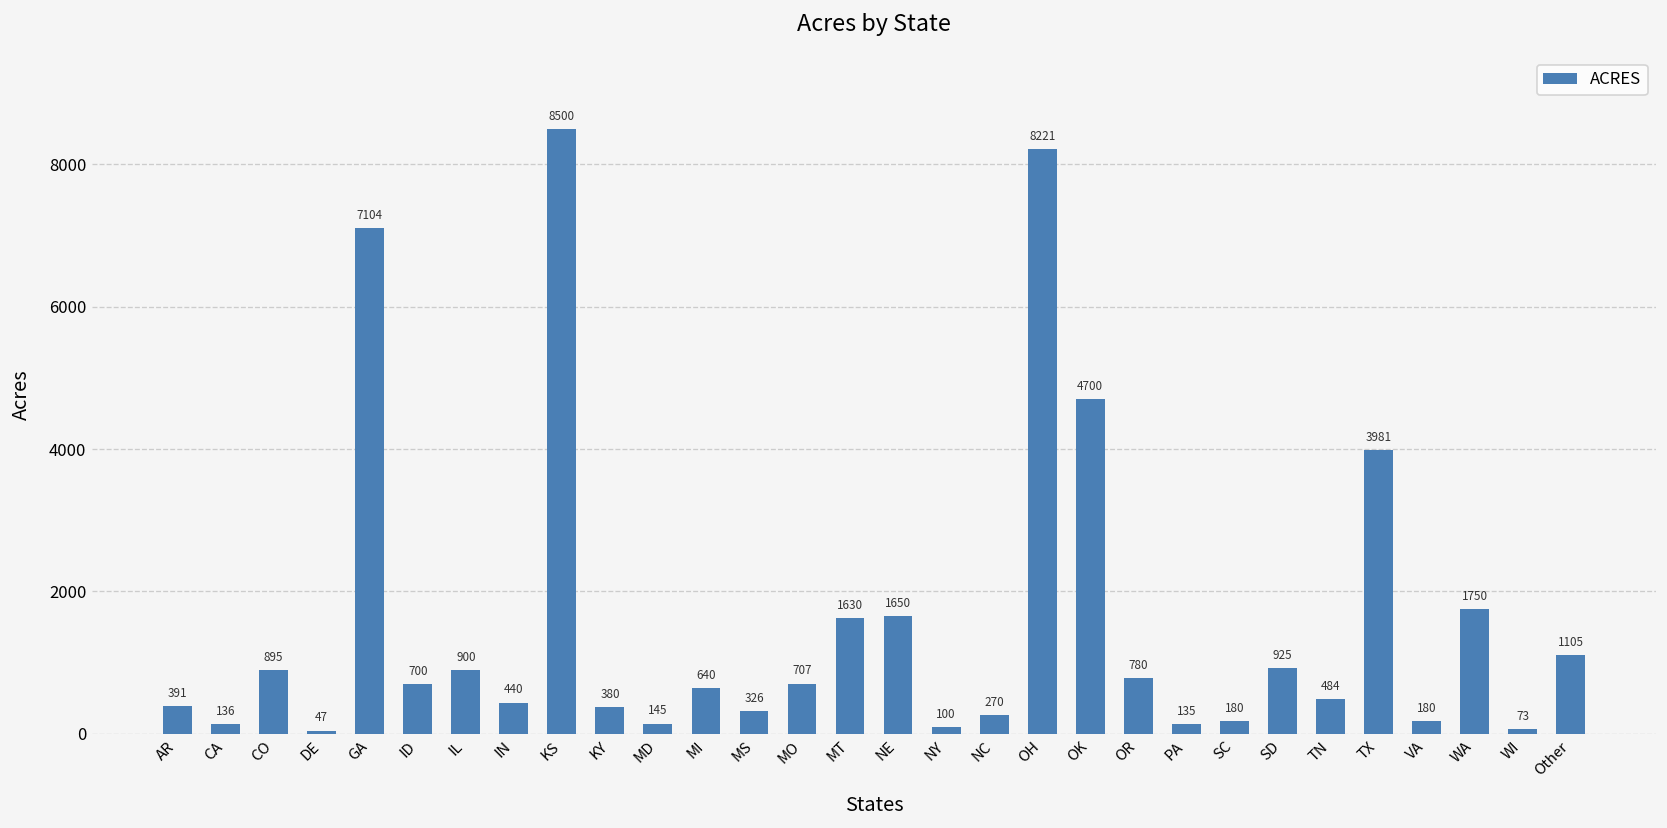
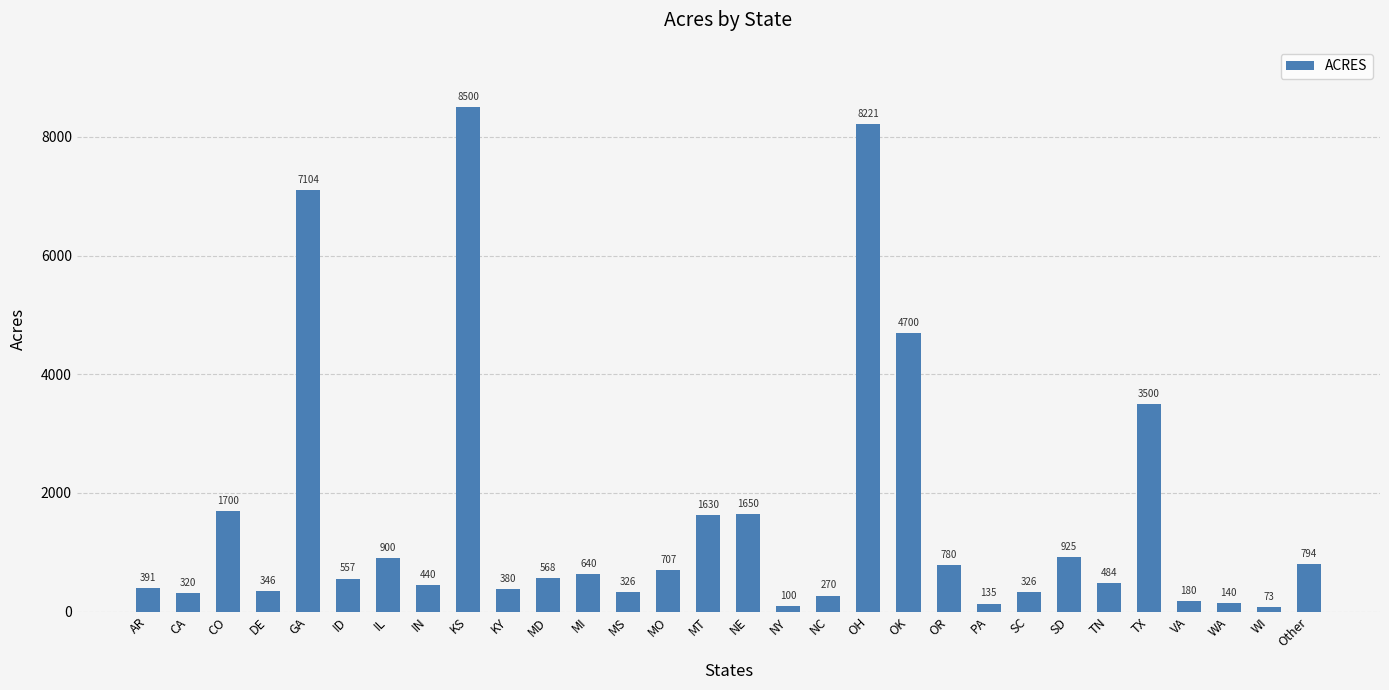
  {
    "AR": 391,
-   "CA": 136,
-   "CO": 895,
-   "DE": 47,
+   "CA": 320,
+   "CO": 1700,
+   "DE": 346,
    "GA": 7104,
-   "ID": 700,
+   "ID": 557,
    "IL": 900,
    "IN": 440,
    "KS": 8500,
    "KY": 380,
-   "MD": 145,
+   "MD": 568,
    "MI": 640,
    "MS": 326,
    "MO": 707,
    "MT": 1630,
    "NE": 1650,
    "NY": 100,
    "NC": 270,
    "OH": 8221,
    "OK": 4700,
    "OR": 780,
    "PA": 135,
-   "SC": 180,
+   "SC": 326,
    "SD": 925,
    "TN": 484,
-   "TX": 3981,
+   "TX": 3500,
    "VA": 180,
-   "WA": 1750,
+   "WA": 140,
    "WI": 73,
-   "Other": 1105
+   "Other": 794
  }
